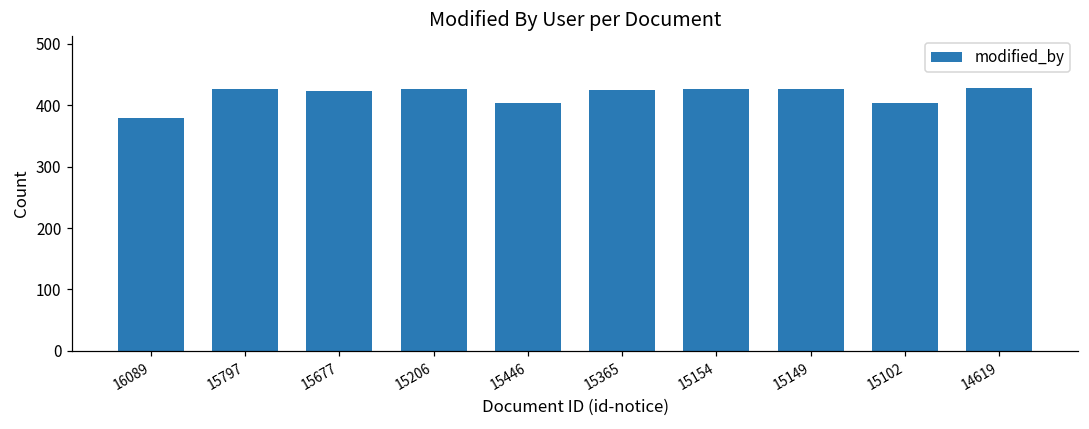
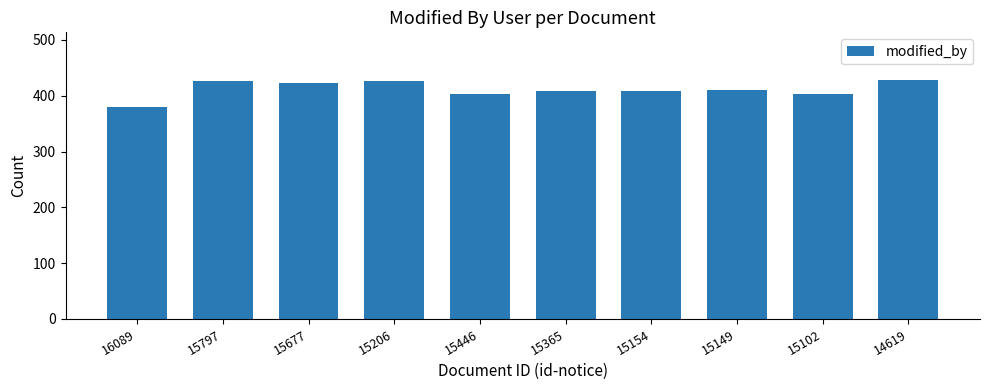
  {
    "16089": 380,
    "15797": 430,
    "15677": 420,
    "15206": 430,
    "15446": 400,
-   "15365": 430,
-   "15154": 430,
-   "15149": 430,
+   "15365": 410,
+   "15154": 410,
+   "15149": 410,
    "15102": 400,
    "14619": 430
  }
